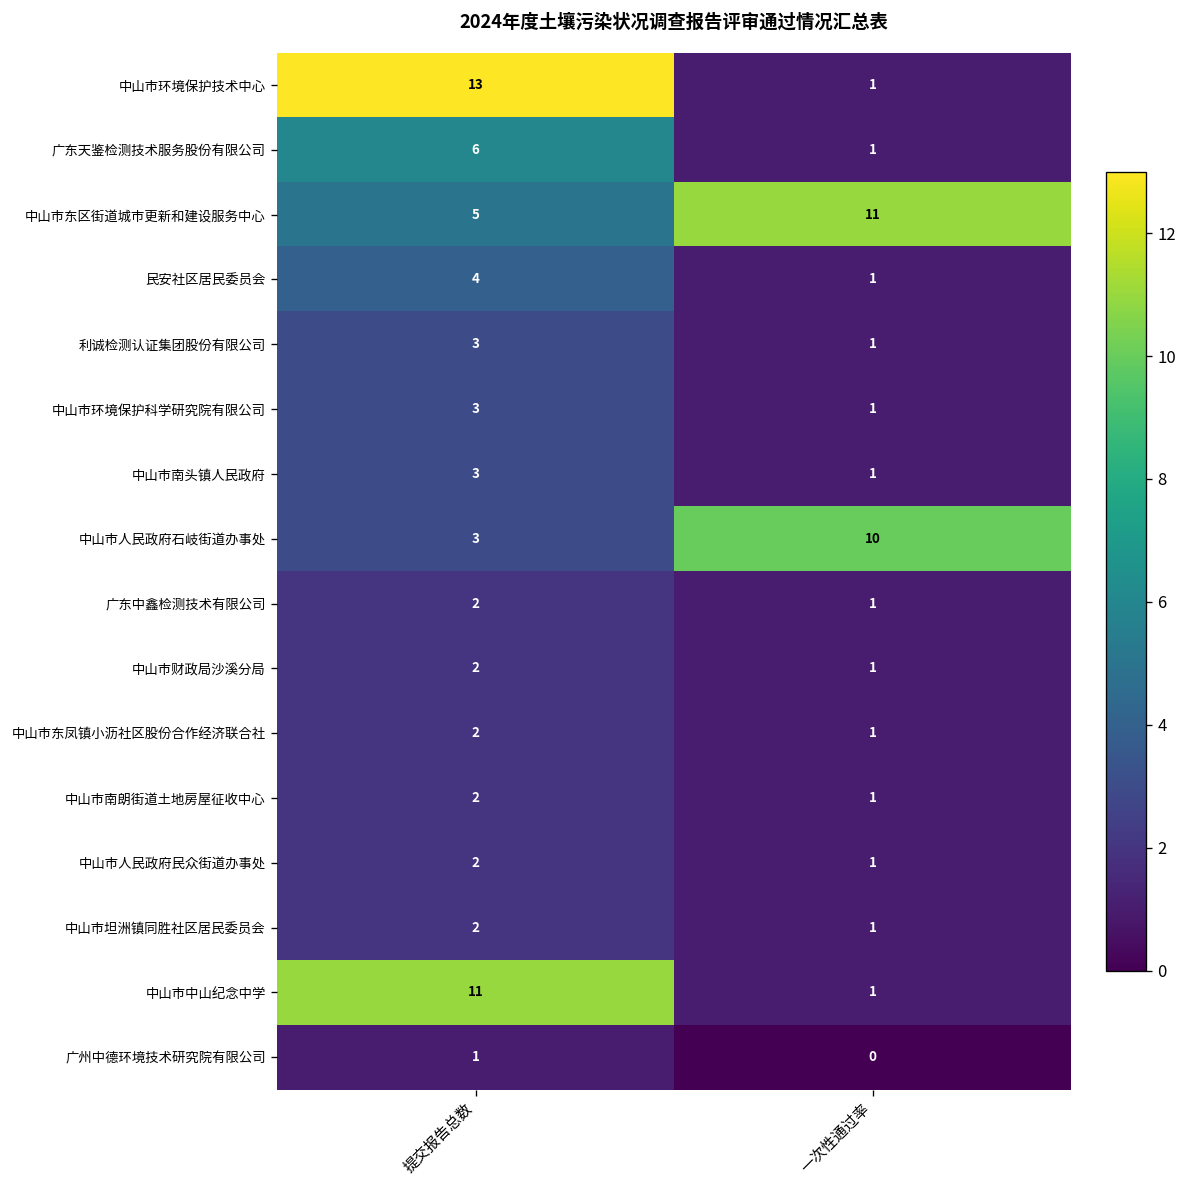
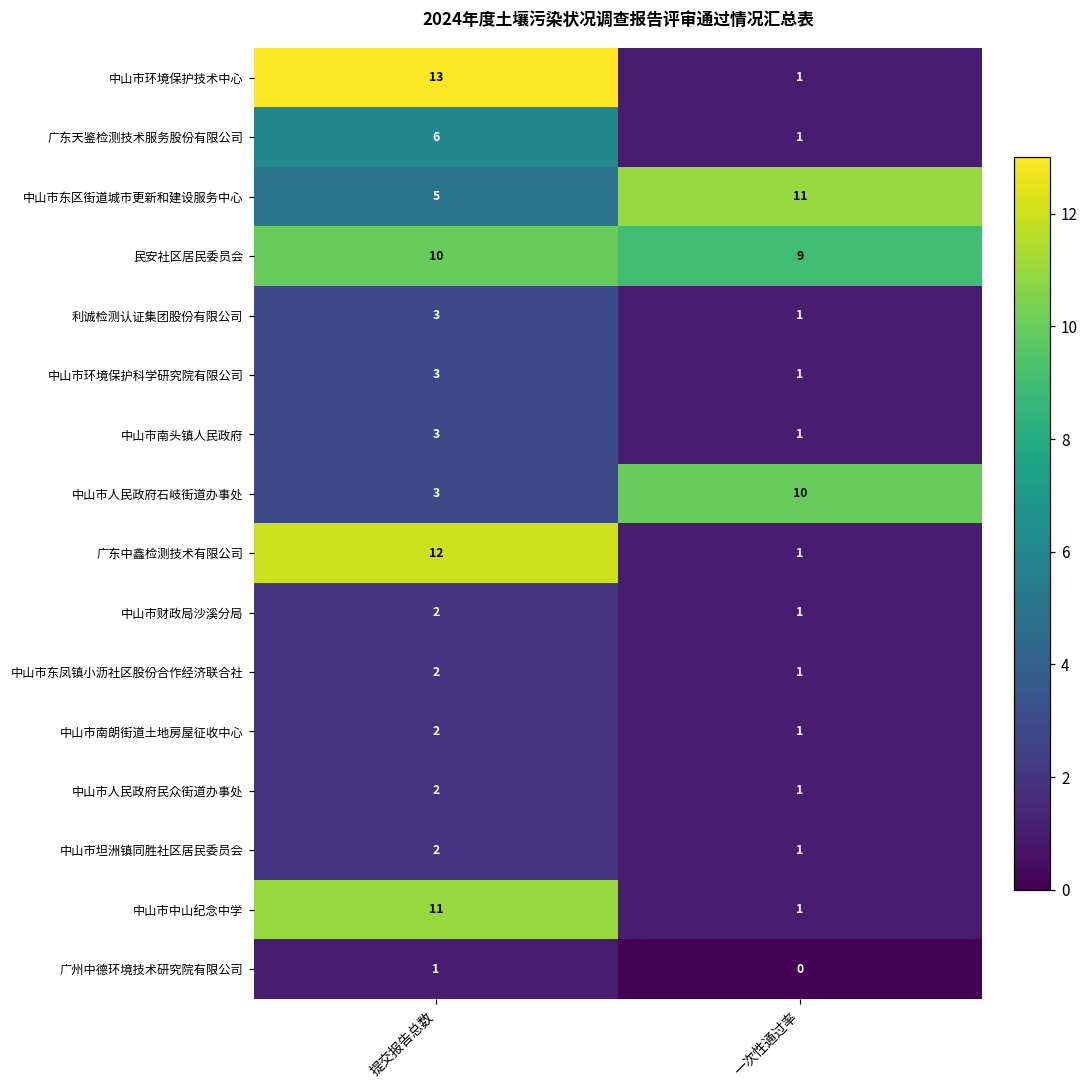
  {
    "中山市环境保护技术中心": {
      "提交报告总数": 13,
      "一次性通过率": 1
    },
    "广东天鉴检测技术服务股份有限公司": {
      "提交报告总数": 6,
      "一次性通过率": 1
    },
    "中山市东区街道城市更新和建设服务中心": {
      "提交报告总数": 5,
      "一次性通过率": 11
    },
    "民安社区居民委员会": {
-     "提交报告总数": 4,
-     "一次性通过率": 1
+     "提交报告总数": 10,
+     "一次性通过率": 9
    },
    "利诚检测认证集团股份有限公司": {
      "提交报告总数": 3,
      "一次性通过率": 1
    },
    "中山市环境保护科学研究院有限公司": {
      "提交报告总数": 3,
      "一次性通过率": 1
    },
    "中山市南头镇人民政府": {
      "提交报告总数": 3,
      "一次性通过率": 1
    },
    "中山市人民政府石岐街道办事处": {
      "提交报告总数": 3,
      "一次性通过率": 10
    },
    "广东中鑫检测技术有限公司": {
-     "提交报告总数": 2,
+     "提交报告总数": 12,
      "一次性通过率": 1
    },
    "中山市财政局沙溪分局": {
      "提交报告总数": 2,
      "一次性通过率": 1
    },
    "中山市东凤镇小沥社区股份合作经济联合社": {
      "提交报告总数": 2,
      "一次性通过率": 1
    },
    "中山市南朗街道土地房屋征收中心": {
      "提交报告总数": 2,
      "一次性通过率": 1
    },
    "中山市人民政府民众街道办事处": {
      "提交报告总数": 2,
      "一次性通过率": 1
    },
    "中山市坦洲镇同胜社区居民委员会": {
      "提交报告总数": 2,
      "一次性通过率": 1
    },
    "中山市中山纪念中学": {
      "提交报告总数": 11,
      "一次性通过率": 1
    },
    "广州中德环境技术研究院有限公司": {
      "提交报告总数": 1,
      "一次性通过率": 0
    }
  }
